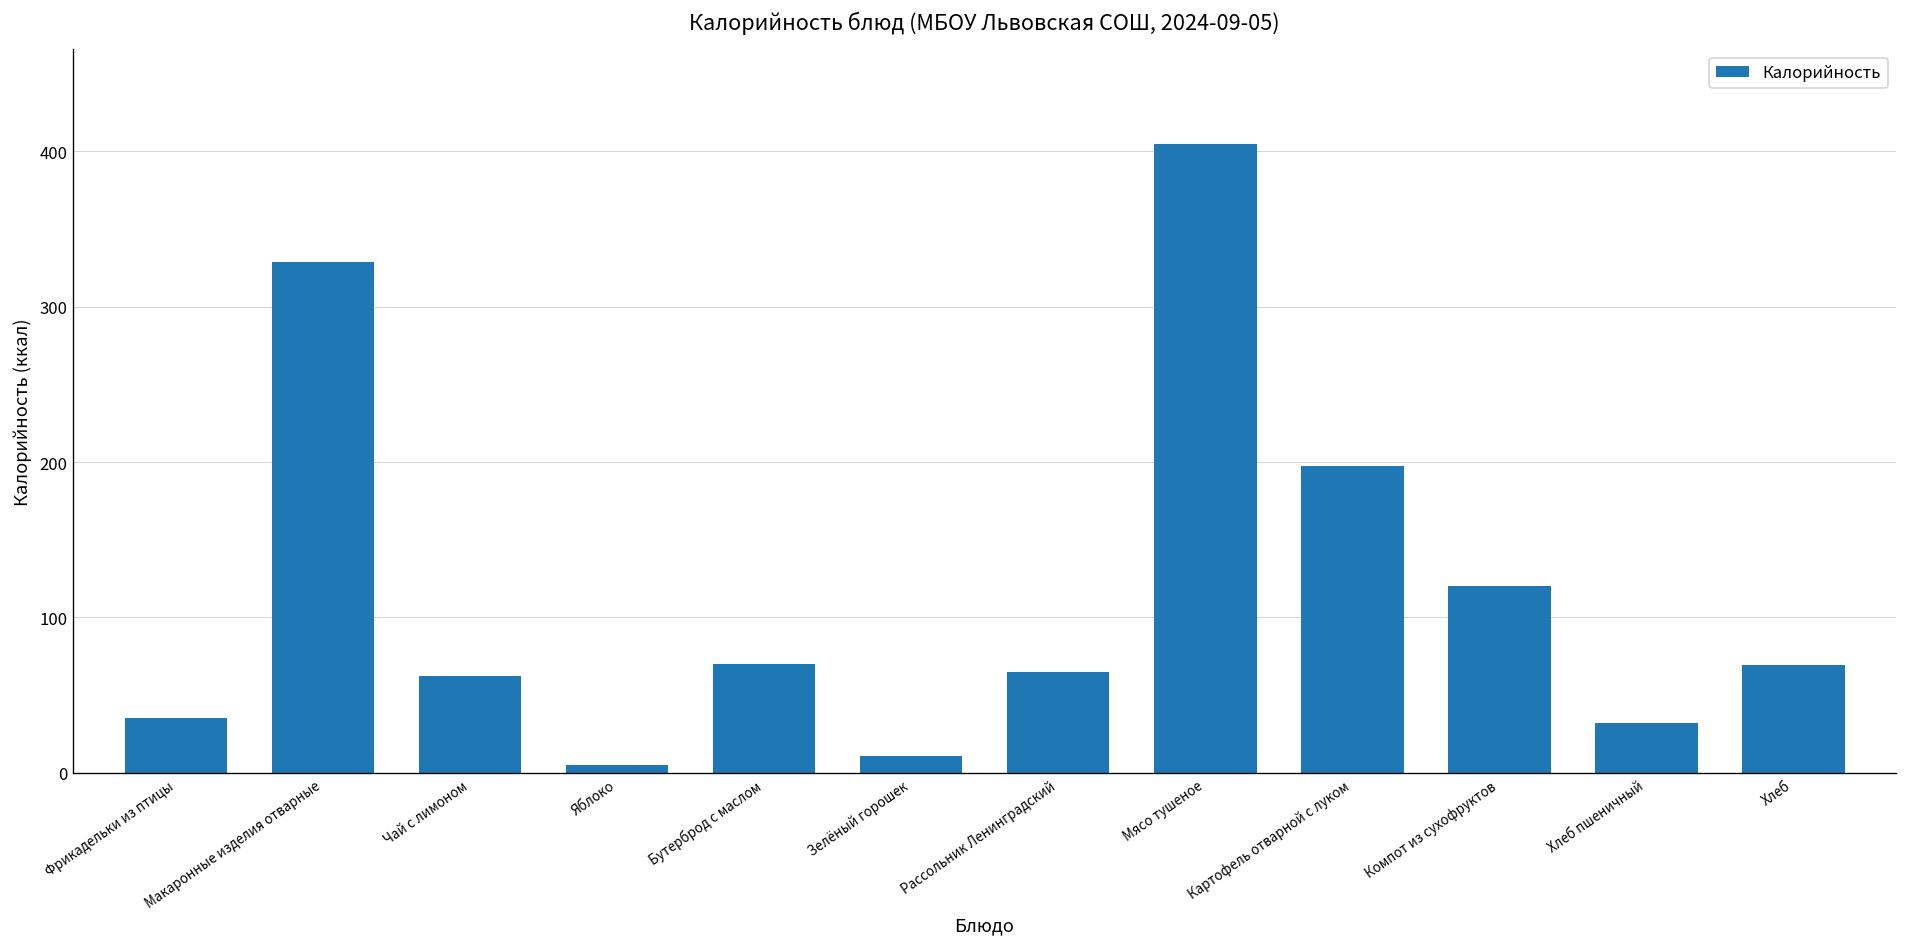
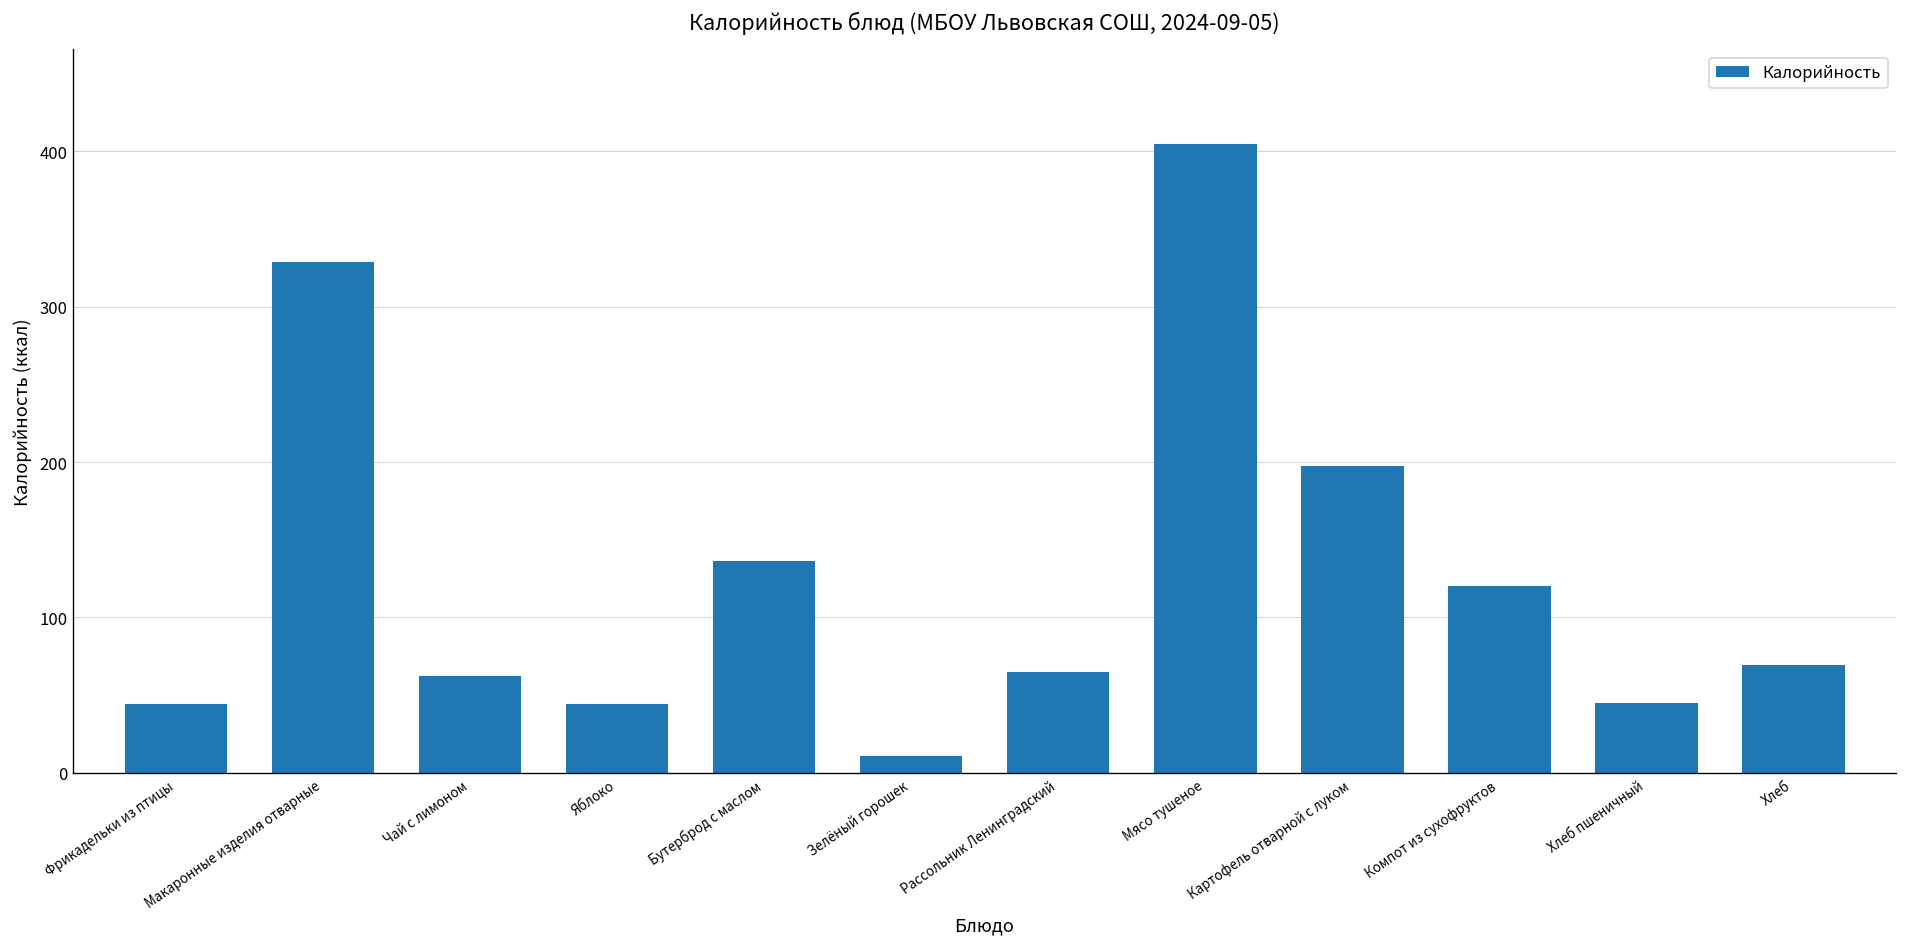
  {
-   "Фрикадельки из птицы": 35,
+   "Фрикадельки из птицы": 44,
    "Макаронные изделия отварные": 329,
    "Чай с лимоном": 62,
-   "Яблоко": 5,
-   "Бутерброд с маслом": 70,
+   "Яблоко": 44,
+   "Бутерброд с маслом": 136,
    "Зелёный горошек": 10,
    "Рассольник Ленинградский": 65,
    "Мясо тушеное": 405,
    "Картофель отварной с луком": 198,
    "Компот из сухофруктов": 120,
-   "Хлеб пшеничный": 32,
+   "Хлеб пшеничный": 45,
    "Хлеб": 70
  }
